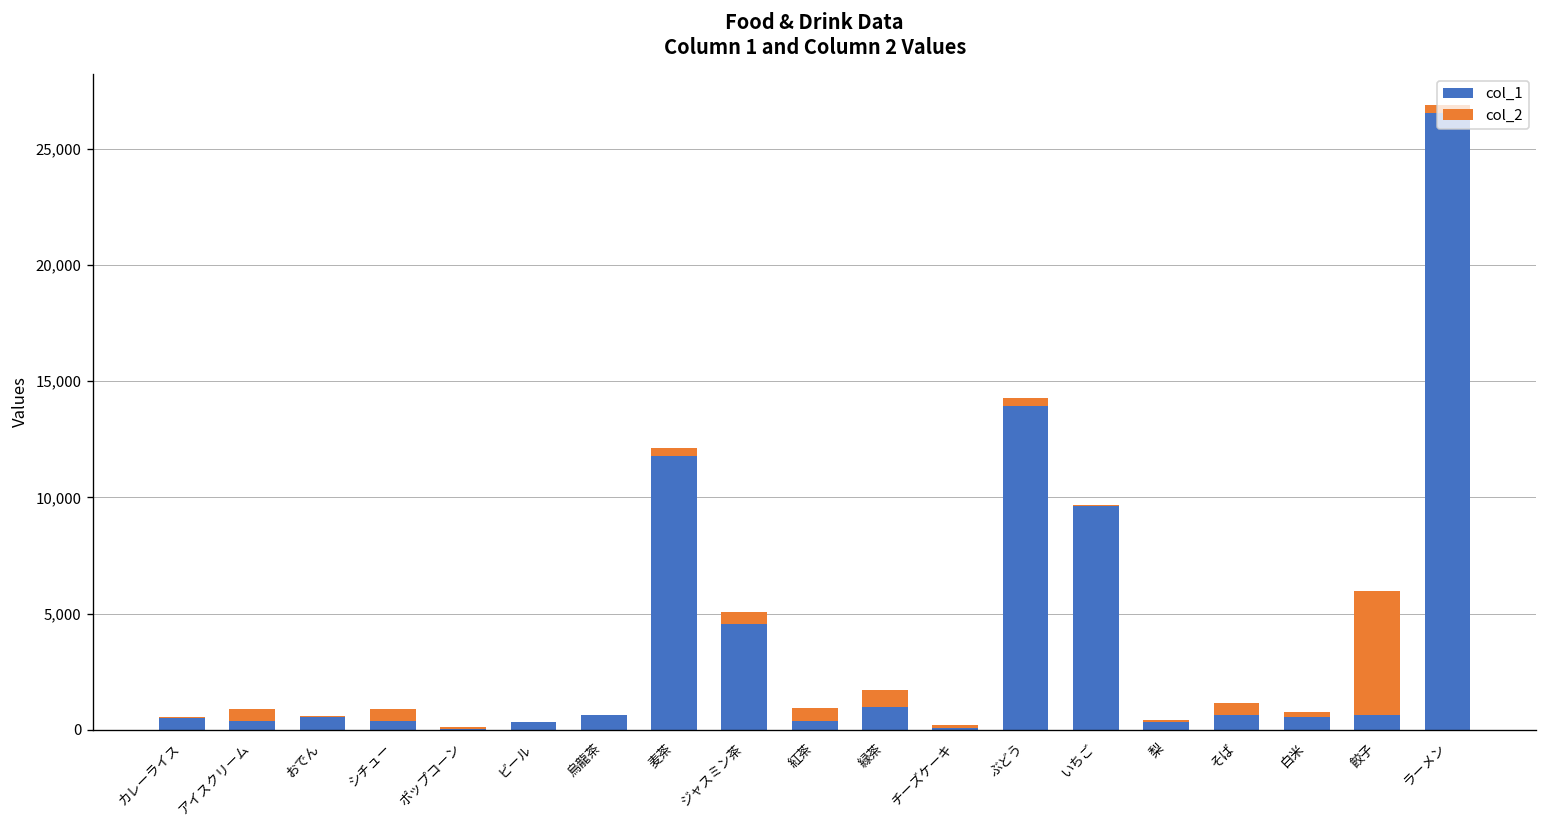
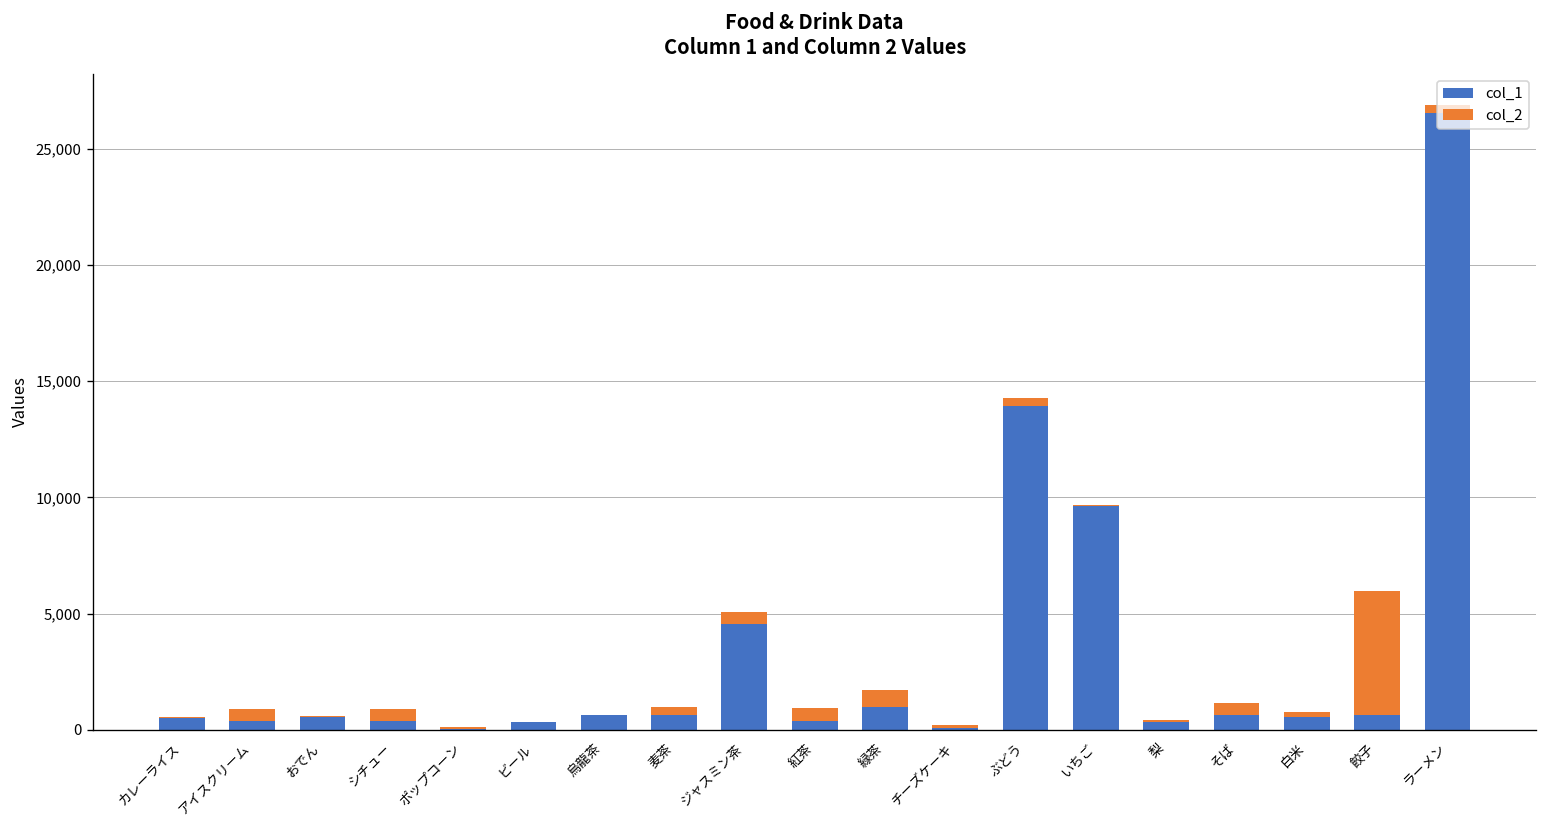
  {
    "col_1": {
      "カレーライス": "500",
      "アイスクリーム": "400",
      "おでん": "500",
      "シチュー": "400",
      "ビール": "300",
      "烏龍茶": "600",
-     "麦茶": "11,800",
+     "麦茶": "600",
      "ジャスミン茶": "4,500",
      "紅茶": "400",
      "緑茶": "1,000",
      "ぶどう": "13,900",
      "いちご": "9,600",
      "梨": "400",
      "そば": "600",
      "白米": "500",
      "餃子": "600"
    },
    "col_2": {
      "アイスクリーム": "500",
      "シチュー": "500",
      "麦茶": "400",
      "ジャスミン茶": "500",
      "紅茶": "600",
      "緑茶": "700",
      "チーズケーキ": "100",
      "ぶどう": "300",
      "そば": "500",
      "白米": "200",
      "餃子": "5,300"
    }
  }
